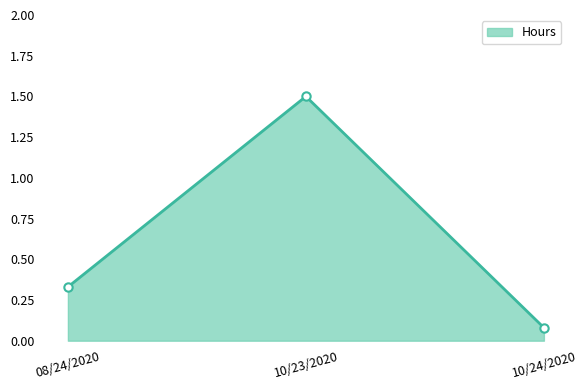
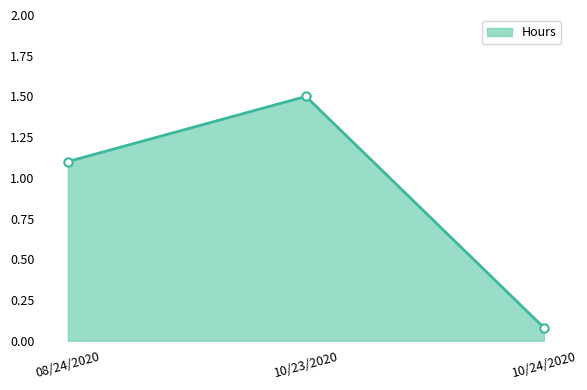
  {
-   "08/24/2020": 0.33,
+   "08/24/2020": 1.10,
    "10/23/2020": 1.50,
    "10/24/2020": 0.08
  }
